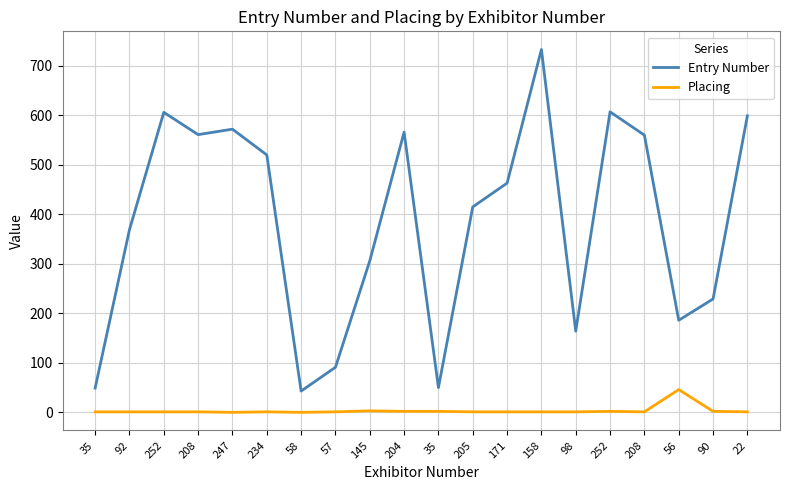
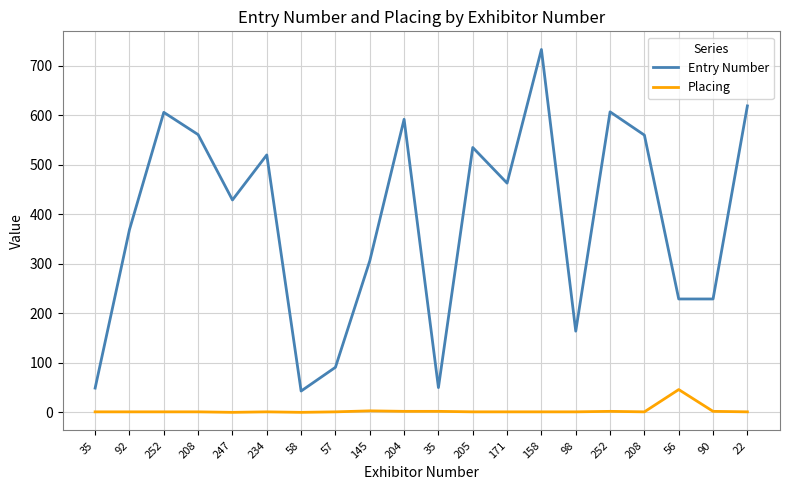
  {
    "Entry Number": {
      "92": 370,
-     "247": 570,
+     "247": 430,
      "234": 520,
      "58": 40,
      "57": 90,
      "145": 310,
-     "204": 570,
-     "205": 420,
+     "204": 590,
+     "205": 540,
      "171": 460,
      "158": 730,
      "98": 160,
-     "56": 190,
+     "56": 230,
      "90": 230,
-     "22": 600
+     "22": 620
    },
    "Placing": {
      "92": 0,
      "247": 0,
      "234": 0,
      "58": 0,
      "57": 0,
      "145": 0,
      "204": 0,
      "205": 0,
      "171": 0,
      "158": 0,
      "98": 0,
      "56": 50,
      "90": 0,
      "22": 0
    }
  }
